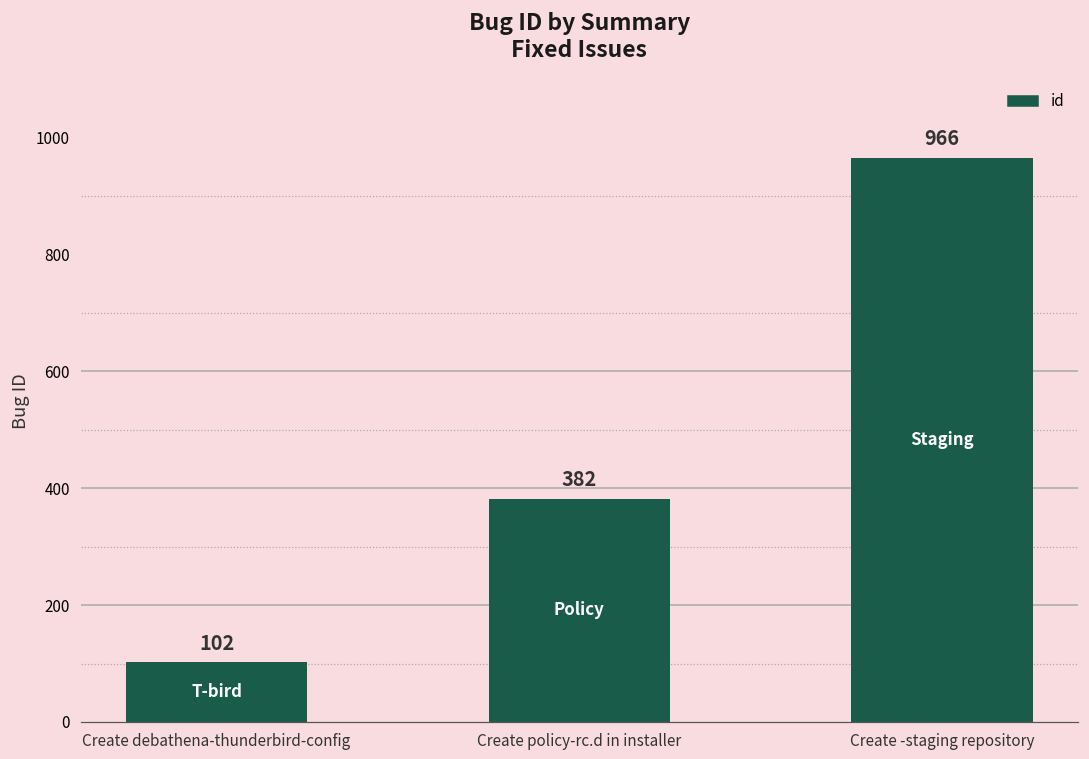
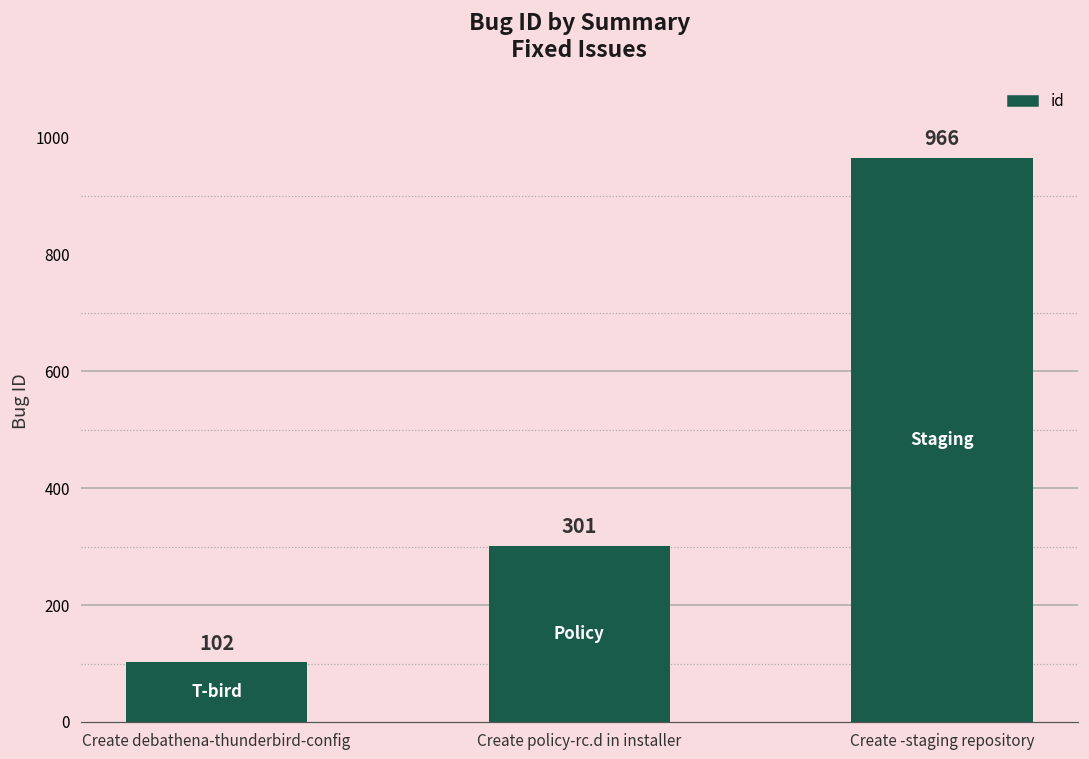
  {
    "Create debathena-thunderbird-config": 102,
-   "Create policy-rc.d in installer": 382,
+   "Create policy-rc.d in installer": 301,
    "Create -staging repository": 966
  }
